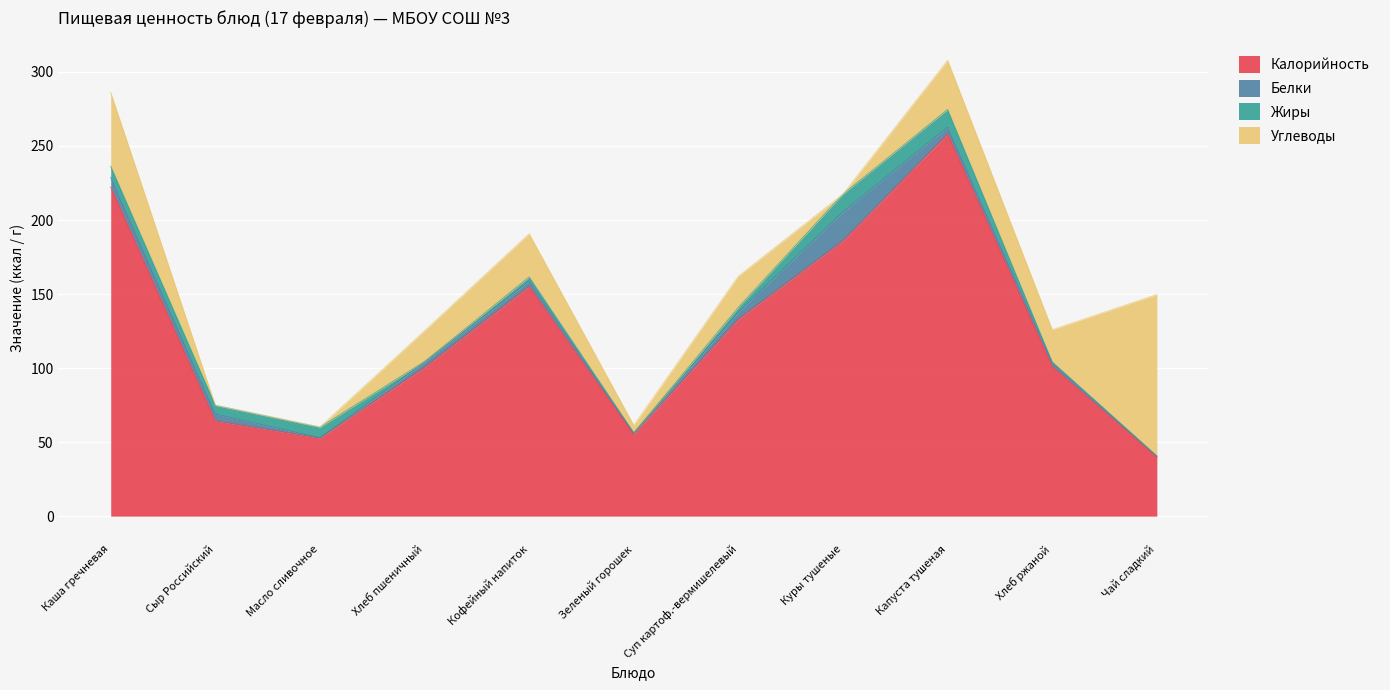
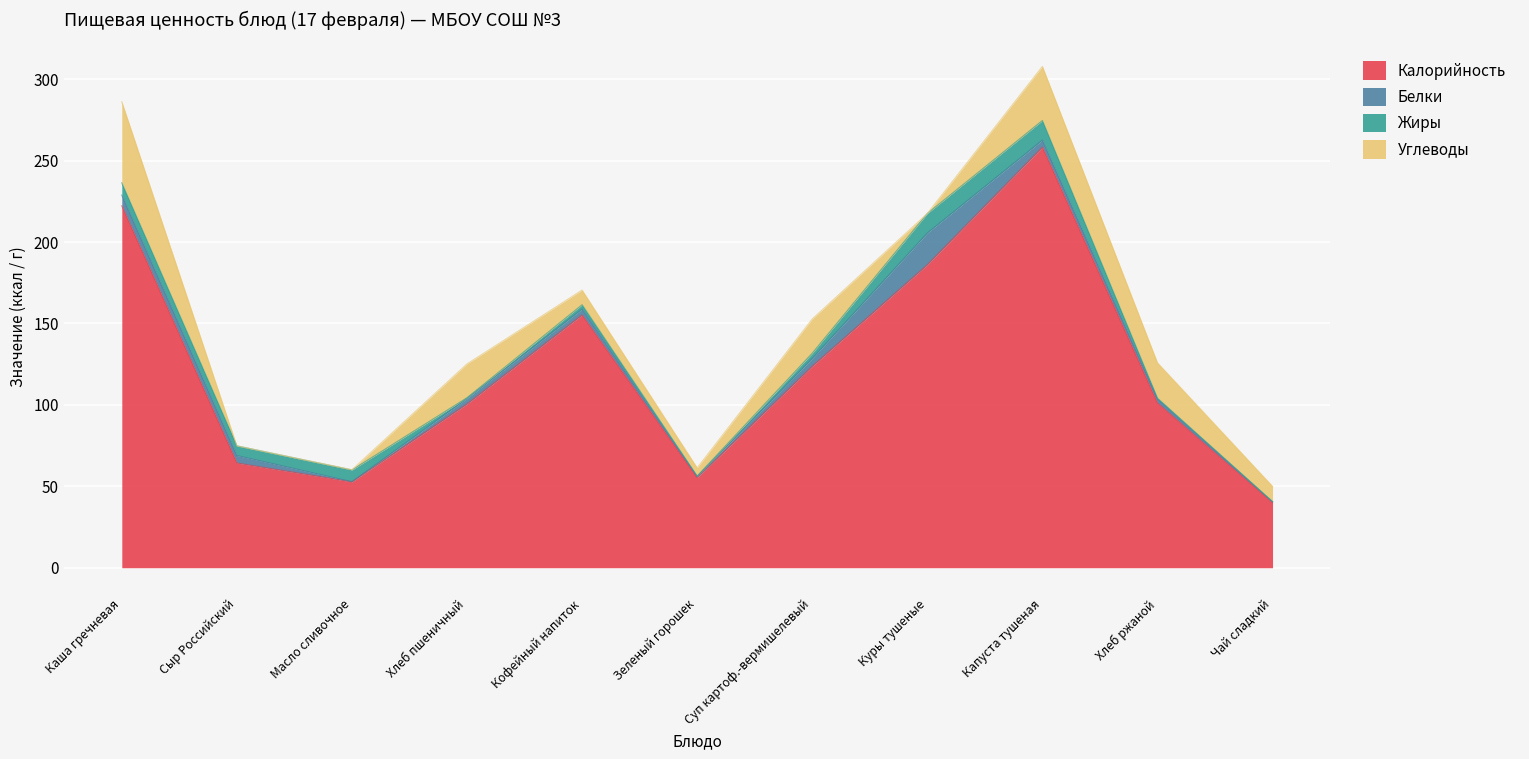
  {
    "Калорийность": {
      "Каша гречневая": 222,
      "Сыр Российский": 64,
      "Хлеб пшеничный": 101,
      "Кофейный напиток": 155,
-     "Суп картоф.-вермишелевый": 133,
+     "Суп картоф.-вермишелевый": 124,
      "Куры тушеные": 186,
      "Капуста тушеная": 258,
      "Хлеб ржаной": 101
    },
    "Углеводы": {
      "Каша гречневая": 50,
      "Хлеб пшеничный": 21,
-     "Кофейный напиток": 29,
+     "Кофейный напиток": 9,
      "Зеленый горошек": 5,
      "Суп картоф.-вермишелевый": 21,
      "Капуста тушеная": 33,
      "Хлеб ржаной": 22,
-     "Чай сладкий": 109
+     "Чай сладкий": 9
    }
  }
